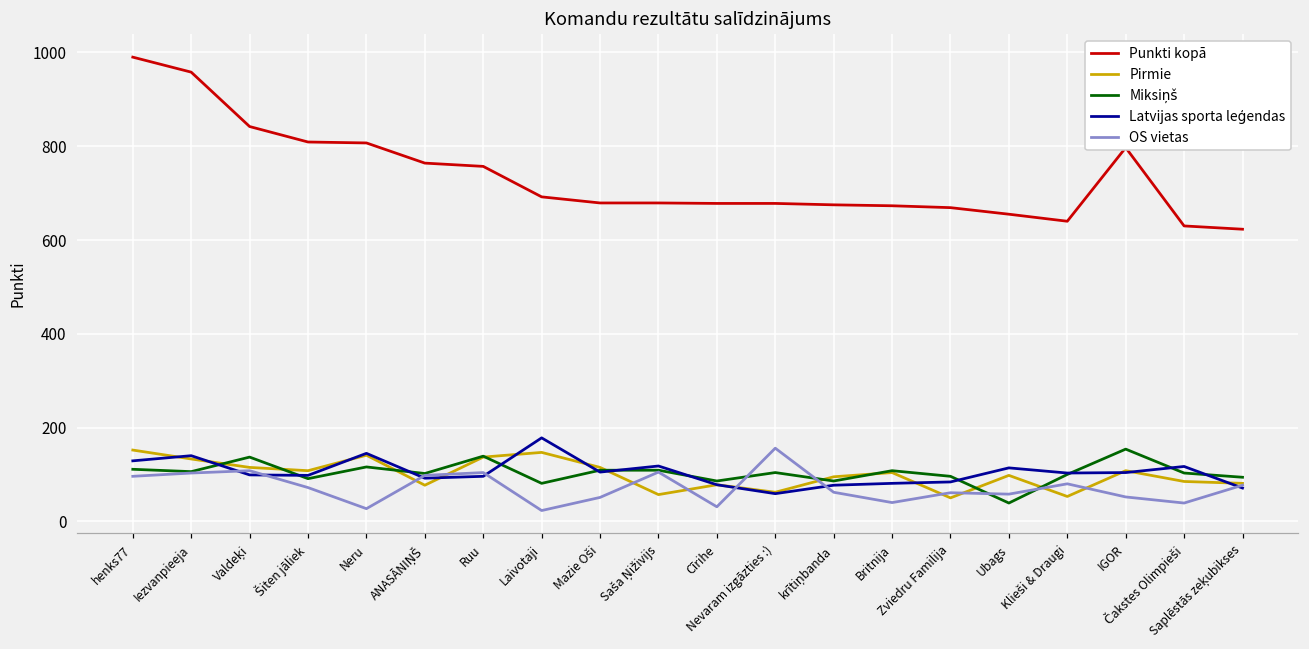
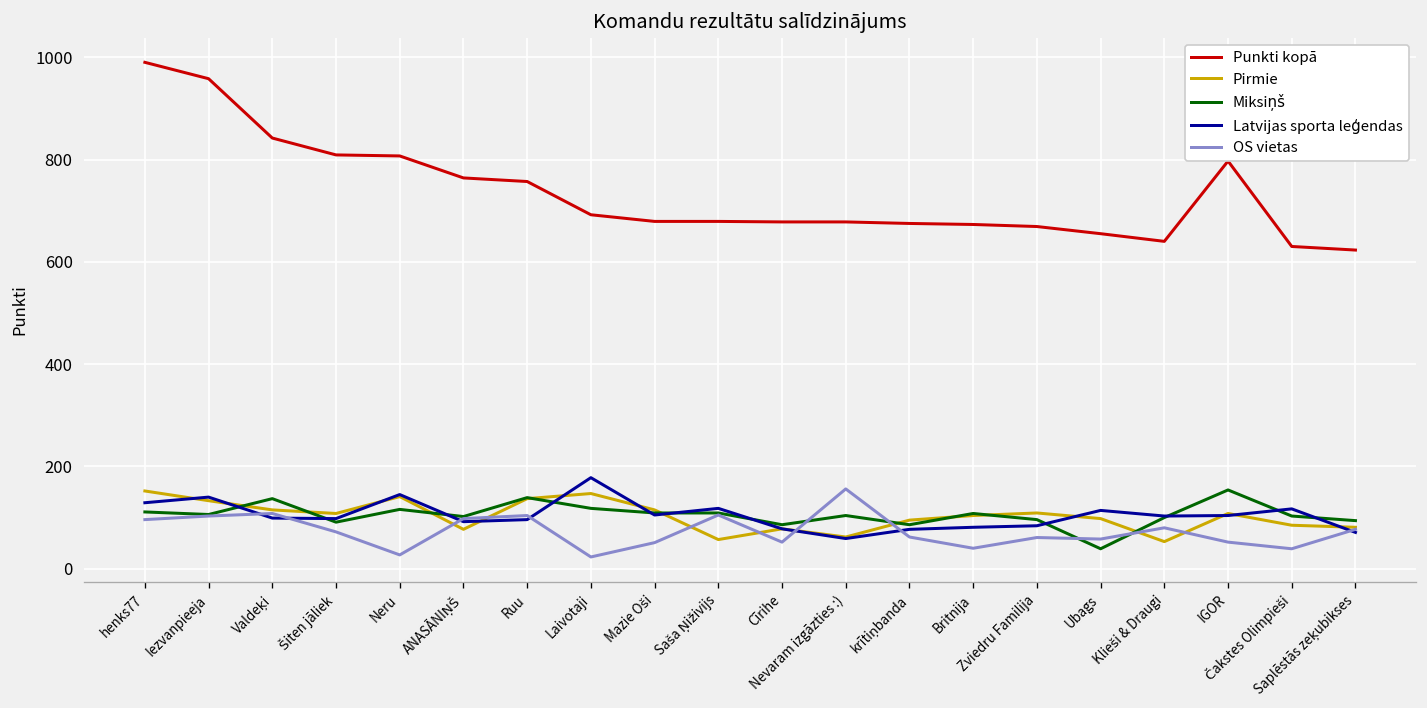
  {
    "Punkti kopā": {
      "henks77": 990,
      "Iezvanpieeja": 960,
      "Valdeķi": 840,
      "Šiten jāliek": 810,
      "Neru": 810,
      "ANASĀNIŅŠ": 760,
      "Ruu": 760,
      "Laivotaji": 690,
      "Mazie Oši": 680,
      "Saša Ņiživijs": 680,
      "Cīrihe": 680,
      "Nevaram izgāzties :)": 680,
      "krītiņbanda": 680,
      "Britnija": 670,
      "Zviedru Familija": 670,
      "Ubags": 660,
      "Klieši & Draugi": 640,
      "Čakstes Olimpieši": 630,
      "Saplēstās zeķubikses": 620
    },
    "Pirmie": {
      "henks77": 150,
      "Iezvanpieeja": 130,
      "Valdeķi": 120,
      "Šiten jāliek": 110,
      "ANASĀNIŅŠ": 80,
      "Laivotaji": 150,
      "Mazie Oši": 120,
      "Saša Ņiživijs": 60,
      "krītiņbanda": 100,
-     "Zviedru Familija": 50,
+     "Zviedru Familija": 110,
      "Ubags": 100,
      "Klieši & Draugi": 50,
      "Čakstes Olimpieši": 90
    },
    "Miksiņš": {
      "henks77": 110,
      "Valdeķi": 140,
      "Šiten jāliek": 90,
      "Neru": 120,
-     "Laivotaji": 80,
+     "Laivotaji": 120,
      "Cīrihe": 90,
      "Nevaram izgāzties :)": 100,
      "krītiņbanda": 90,
      "Zviedru Familija": 100,
      "Ubags": 40,
      "IGOR": 150,
      "Čakstes Olimpieši": 100,
      "Saplēstās zeķubikses": 90
    },
    "Latvijas sporta leģendas": {
      "henks77": 130,
      "Iezvanpieeja": 140,
      "Valdeķi": 100,
      "Šiten jāliek": 100,
      "Ruu": 100,
      "Laivotaji": 180,
      "Saša Ņiživijs": 120,
      "krītiņbanda": 80,
      "Britnija": 80,
      "Zviedru Familija": 80,
      "Ubags": 110,
      "Čakstes Olimpieši": 120,
      "Saplēstās zeķubikses": 70
    },
    "OS vietas": {
      "henks77": 100,
      "Valdeķi": 110,
      "Šiten jāliek": 70,
      "Neru": 30,
      "Ruu": 100,
      "Laivotaji": 20,
      "Mazie Oši": 50,
-     "Cīrihe": 30,
+     "Cīrihe": 50,
      "Nevaram izgāzties :)": 160,
      "krītiņbanda": 60,
      "Britnija": 40,
      "Zviedru Familija": 60,
      "Ubags": 60,
      "Klieši & Draugi": 80,
      "IGOR": 50,
      "Čakstes Olimpieši": 40
    }
  }
